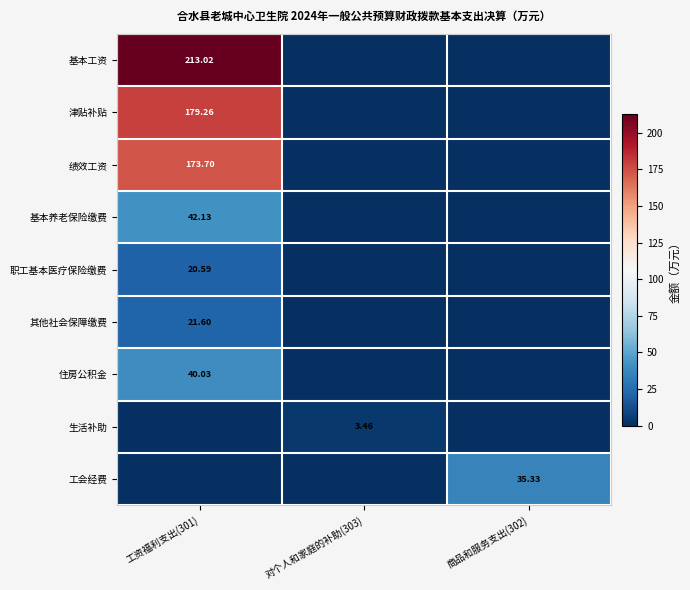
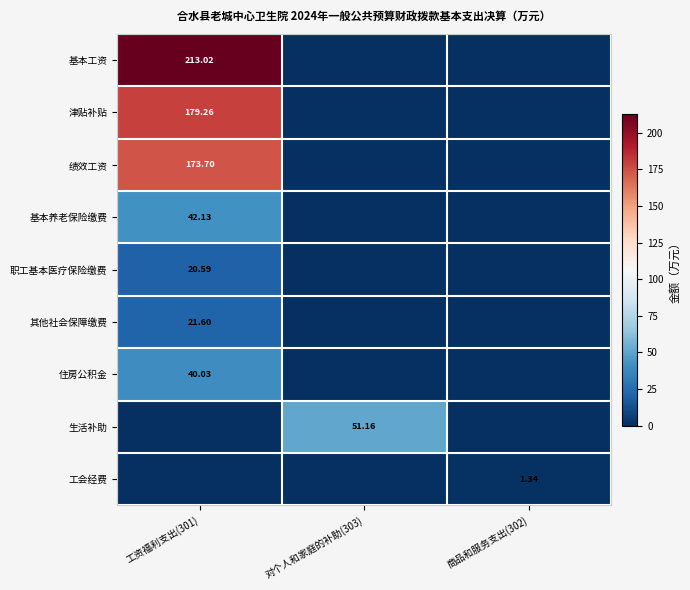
  {
    "基本工资": {
      "工资福利支出(301)": 213.02
    },
    "津贴补贴": {
      "工资福利支出(301)": 179.26
    },
    "绩效工资": {
      "工资福利支出(301)": 173.70
    },
    "基本养老保险缴费": {
      "工资福利支出(301)": 42.13
    },
    "职工基本医疗保险缴费": {
      "工资福利支出(301)": 20.59
    },
    "其他社会保障缴费": {
      "工资福利支出(301)": 21.60
    },
    "住房公积金": {
      "工资福利支出(301)": 40.03
    },
    "生活补助": {
-     "对个人和家庭的补助(303)": 3.46
+     "对个人和家庭的补助(303)": 51.16
    },
    "工会经费": {
-     "商品和服务支出(302)": 35.33
+     "商品和服务支出(302)": 1.34
    }
  }
